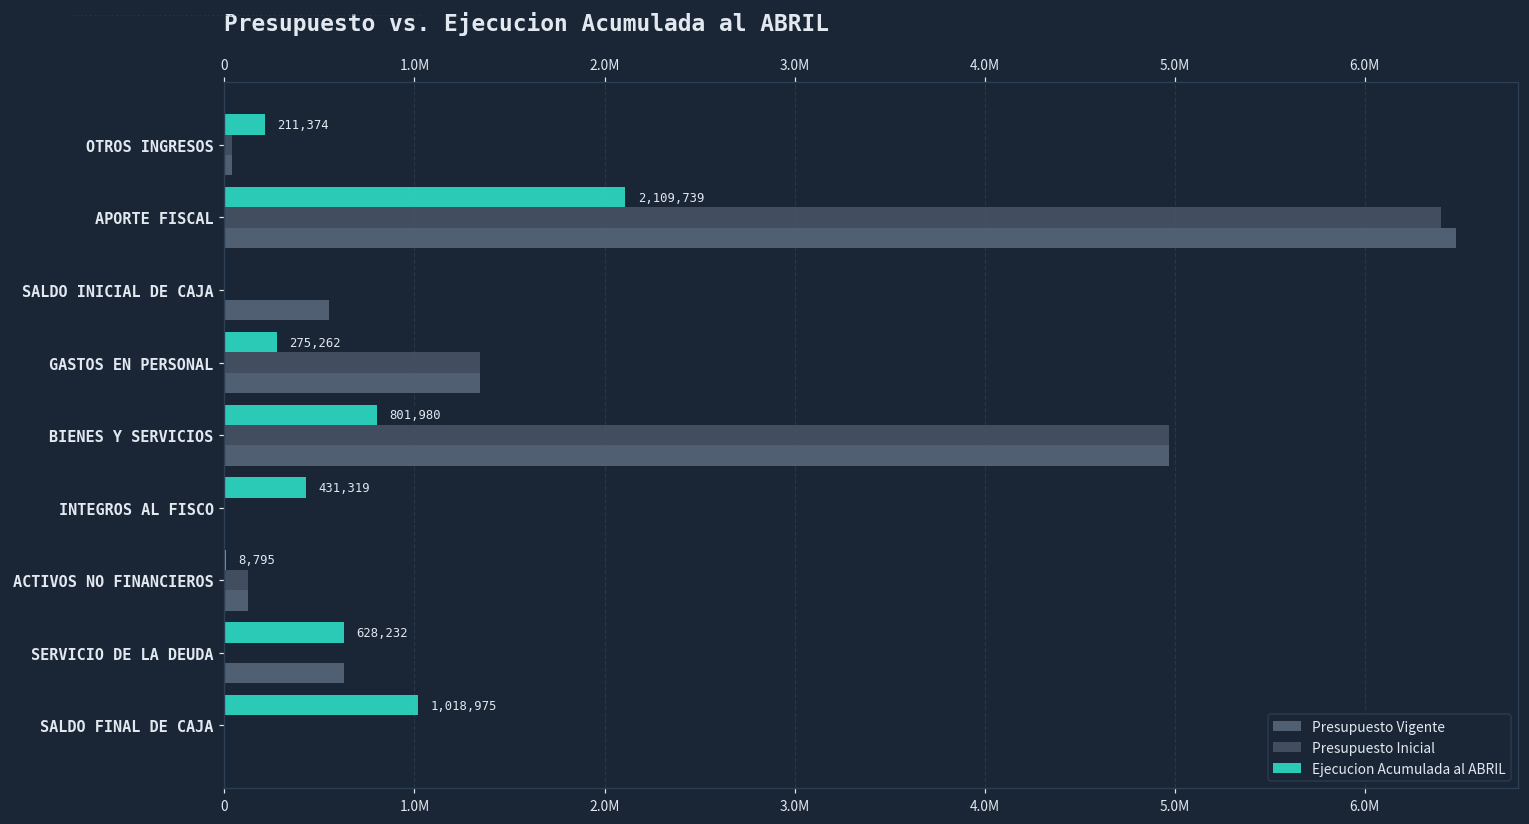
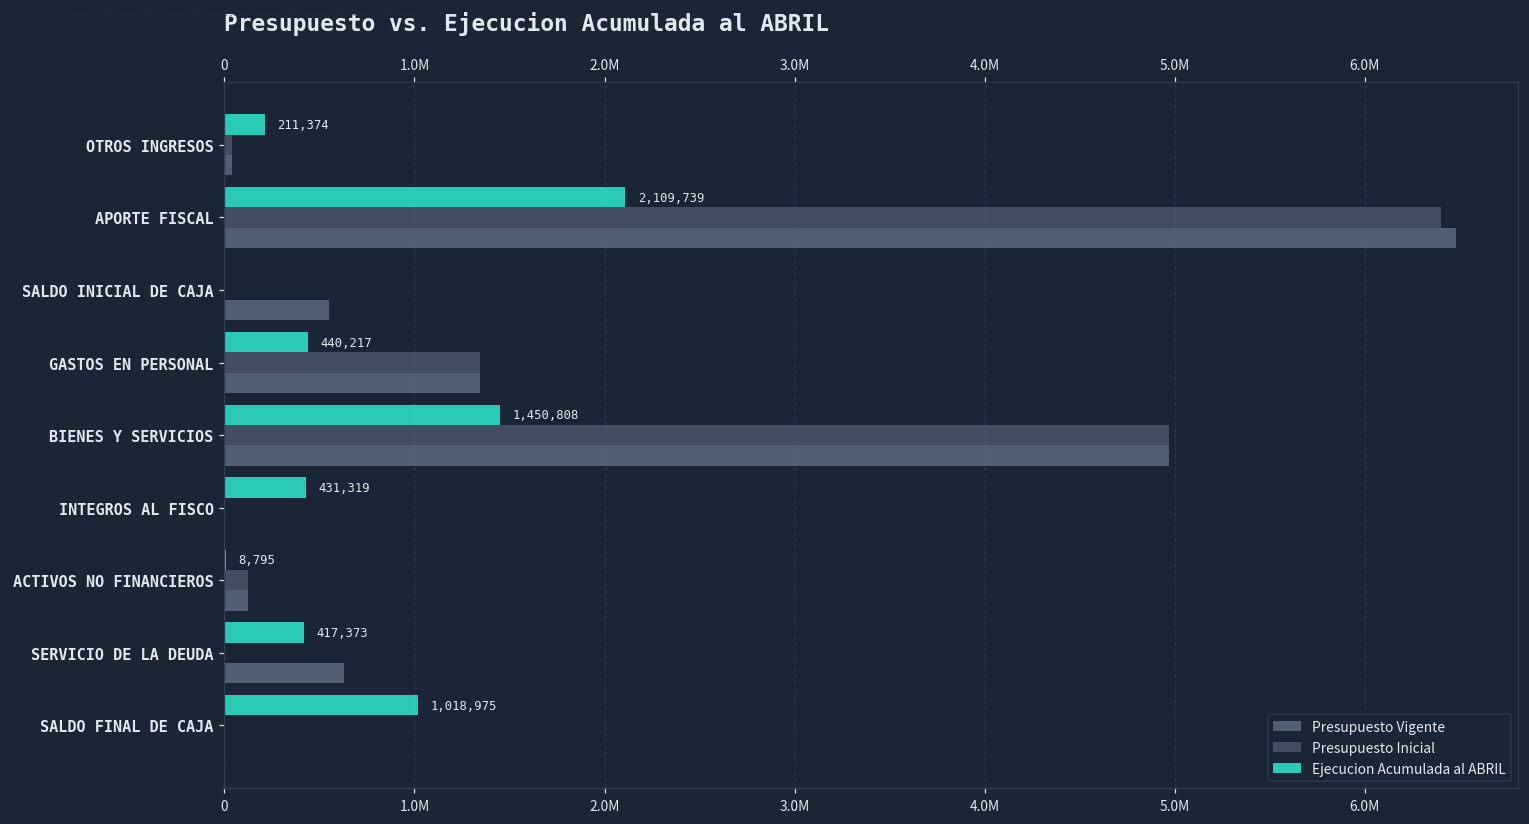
  {
    "Ejecucion Acumulada al ABRIL": {
-     "GASTOS EN PERSONAL": "275,262",
-     "BIENES Y SERVICIOS": "801,980",
-     "SERVICIO DE LA DEUDA": "628,232"
+     "GASTOS EN PERSONAL": "440,217",
+     "BIENES Y SERVICIOS": "1,450,808",
+     "SERVICIO DE LA DEUDA": "417,373"
    }
  }
